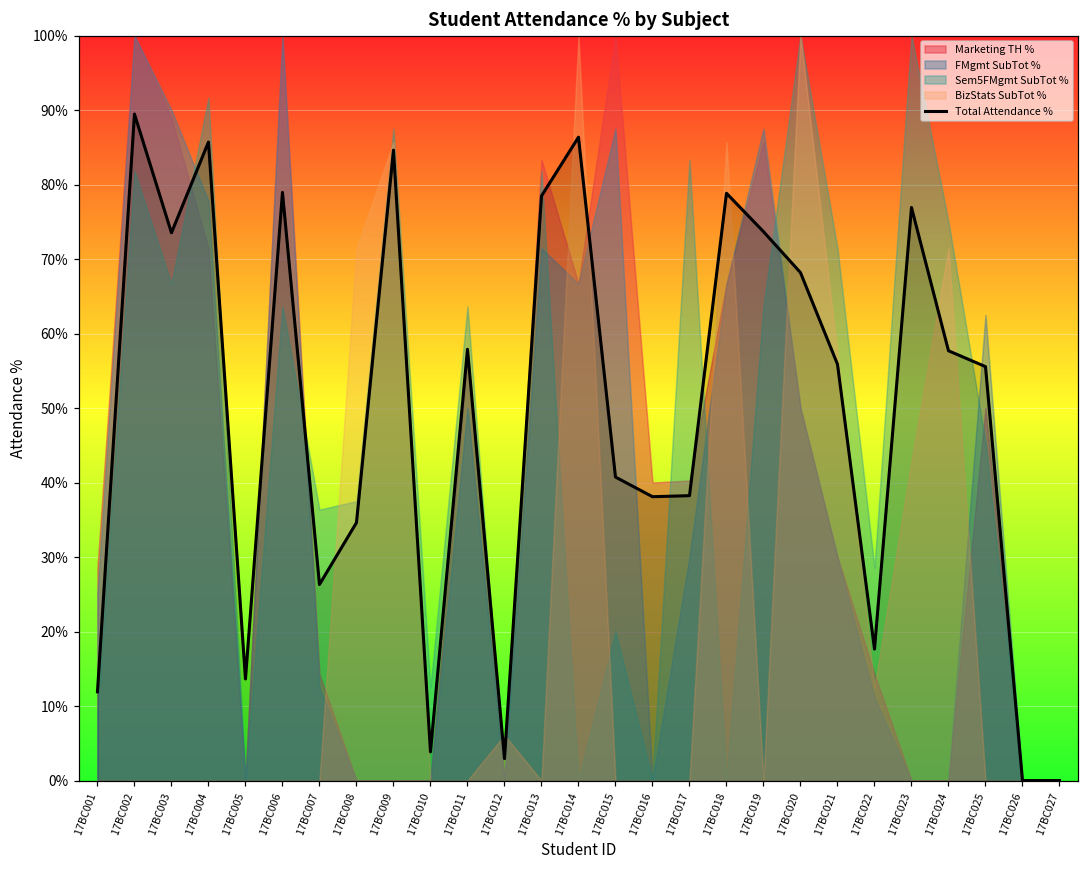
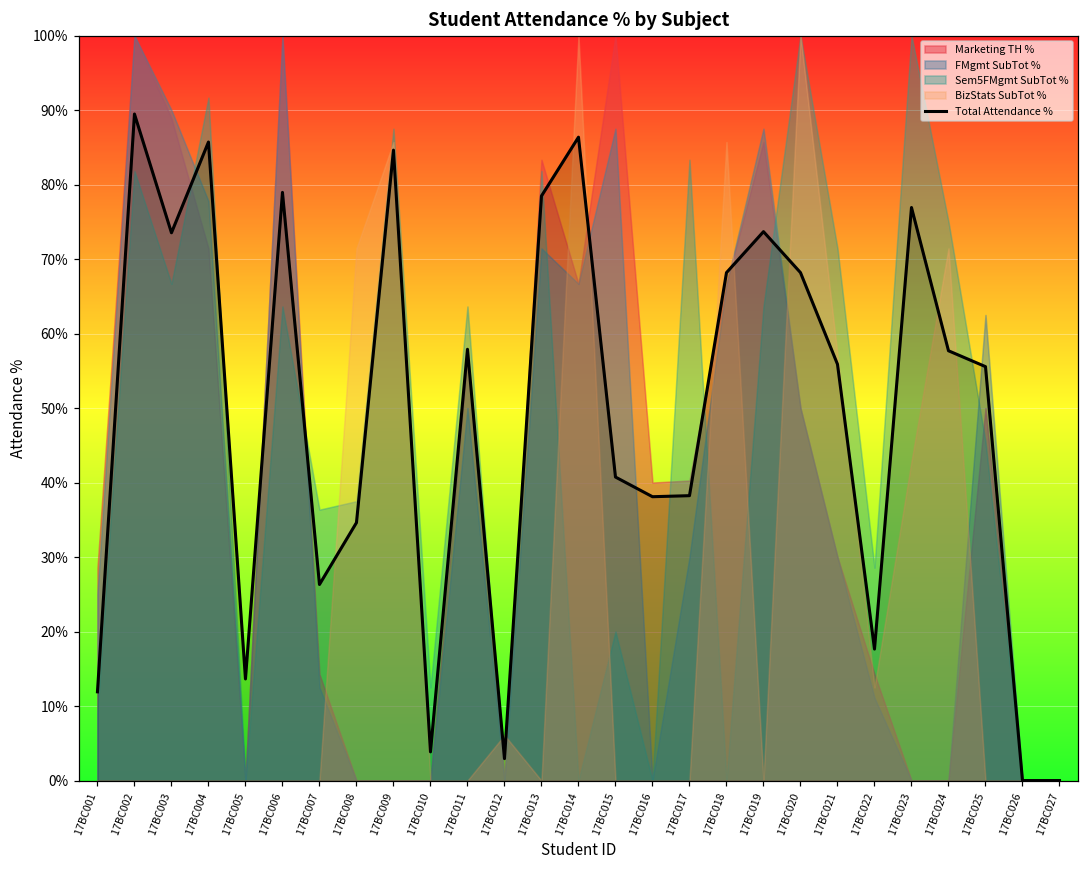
  {
    "Total Attendance %": {
      "17BC001": "12%",
      "17BC002": "89%",
      "17BC003": "74%",
      "17BC004": "86%",
      "17BC005": "14%",
      "17BC006": "79%",
      "17BC007": "26%",
      "17BC008": "35%",
      "17BC009": "85%",
      "17BC010": "4%",
      "17BC011": "58%",
      "17BC012": "3%",
      "17BC013": "78%",
      "17BC014": "86%",
      "17BC015": "41%",
      "17BC016": "38%",
      "17BC017": "38%",
-     "17BC018": "79%",
+     "17BC018": "68%",
      "17BC019": "74%",
      "17BC020": "68%",
      "17BC021": "56%",
      "17BC022": "18%",
      "17BC023": "77%",
      "17BC024": "58%",
      "17BC025": "56%"
    },
    "Marketing TH %": {
      "17BC001": "29%",
      "17BC003": "89%",
      "17BC013": "83%",
      "17BC015": "100%",
      "17BC016": "40%",
      "17BC017": "40%",
      "17BC019": "86%"
    },
    "BizStats SubTot %": {
      "17BC008": "71%",
      "17BC009": "86%",
      "17BC012": "6%",
      "17BC014": "100%",
      "17BC018": "86%",
      "17BC021": "57%",
      "17BC024": "71%"
    }
  }
